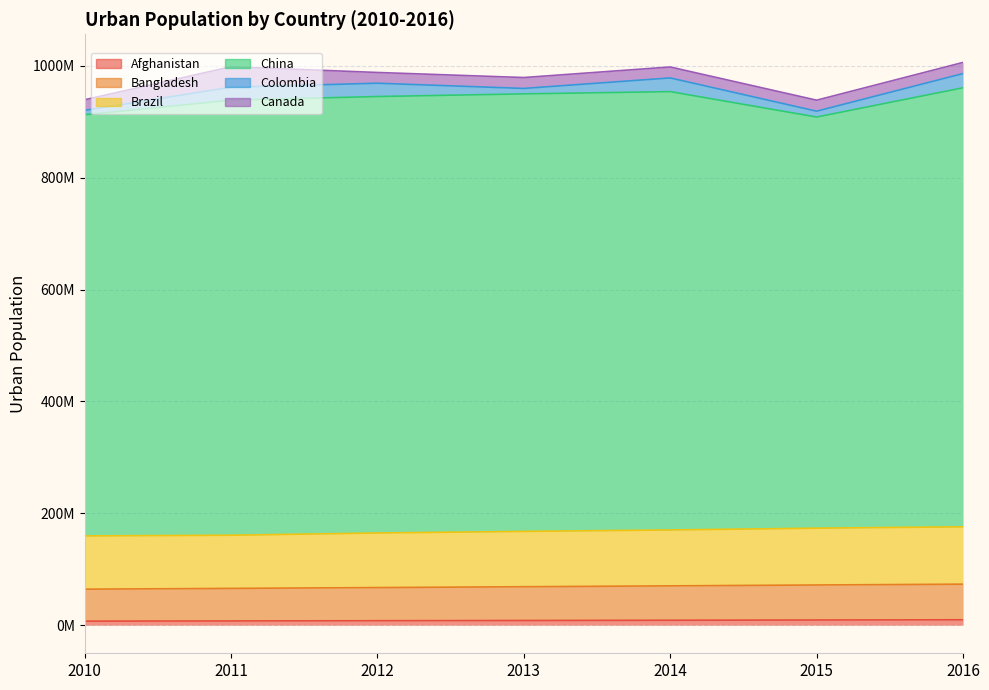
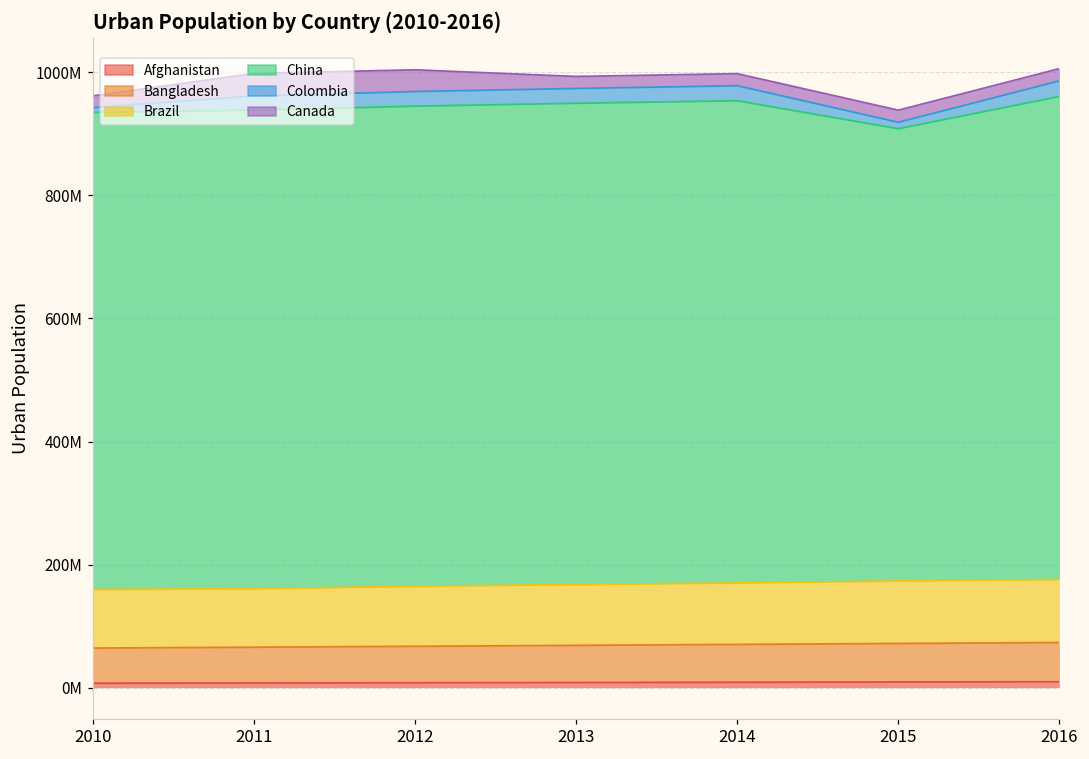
  {
    "Brazil": {
      "2010": 100000000,
      "2011": 100000000,
      "2012": 100000000,
      "2013": 100000000,
      "2014": 100000000,
      "2015": 100000000,
      "2016": 100000000
    },
    "China": {
-     "2010": 750000000,
+     "2010": 780000000,
      "2012": 780000000,
      "2013": 780000000,
      "2014": 780000000,
      "2015": 740000000,
      "2016": 780000000
    },
    "Colombia": {
      "2010": 10000000,
      "2012": 20000000,
-     "2013": 10000000,
+     "2013": 20000000,
      "2014": 20000000,
      "2015": 10000000,
      "2016": 30000000
    },
    "Canada": {
      "2010": 20000000,
-     "2012": 20000000,
+     "2012": 40000000,
      "2013": 20000000,
      "2014": 20000000,
      "2015": 20000000,
      "2016": 20000000
    }
  }
